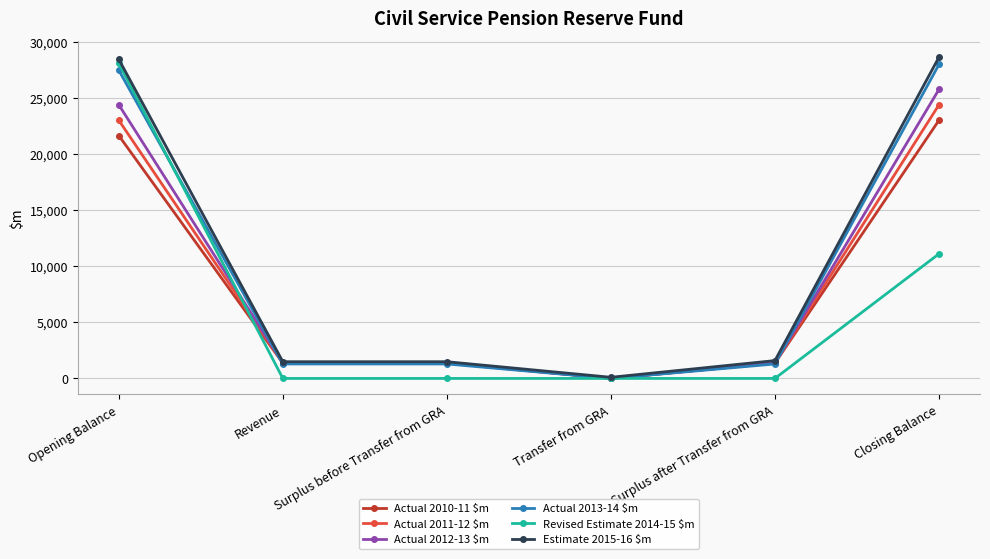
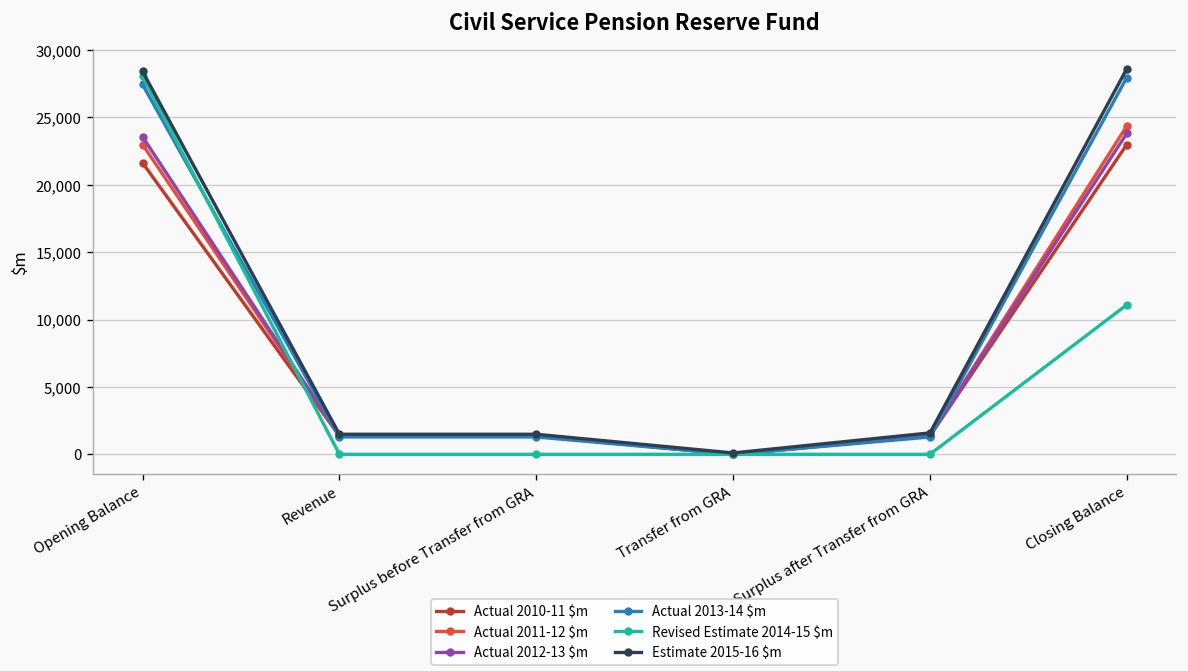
  {
    "Actual 2012-13 $m": {
-     "Opening Balance": "24,400",
-     "Closing Balance": "25,700"
+     "Opening Balance": "23,600",
+     "Closing Balance": "23,800"
    },
    "Actual 2013-14 $m": {
      "Opening Balance": "27,400",
      "Closing Balance": "28,000"
    },
    "Revised Estimate 2014-15 $m": {
      "Opening Balance": "28,100",
      "Revenue": "0",
      "Surplus before Transfer from GRA": "0",
      "Surplus after Transfer from GRA": "0",
      "Closing Balance": "11,100"
    },
    "Estimate 2015-16 $m": {
      "Opening Balance": "28,400",
      "Closing Balance": "28,600"
    }
  }
